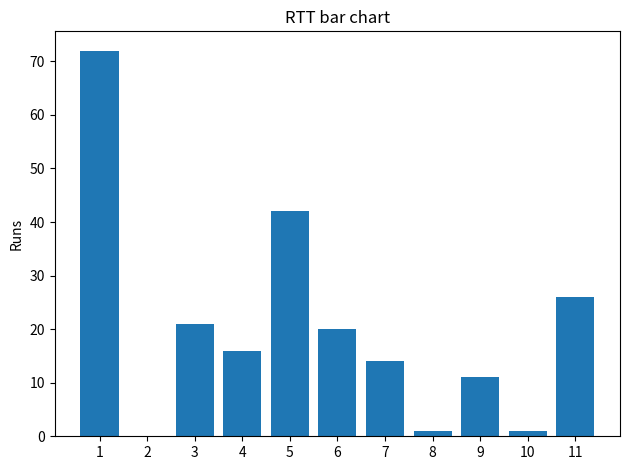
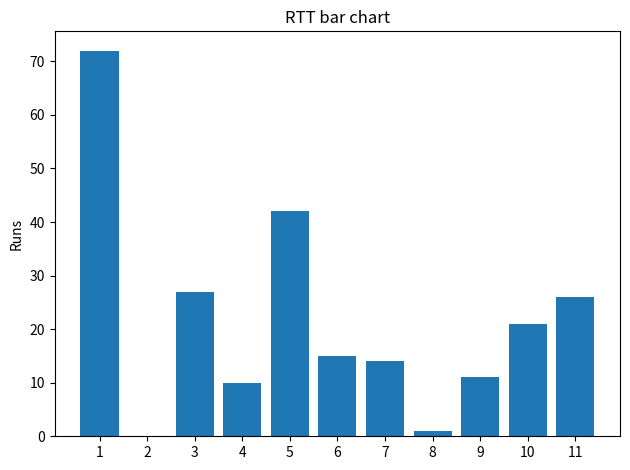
  {
    "1": 72,
    "2": 0,
-   "3": 21,
-   "4": 16,
+   "3": 27,
+   "4": 10,
    "5": 42,
-   "6": 20,
+   "6": 15,
    "7": 14,
    "8": 1,
    "9": 11,
-   "10": 1,
+   "10": 21,
    "11": 26
  }
